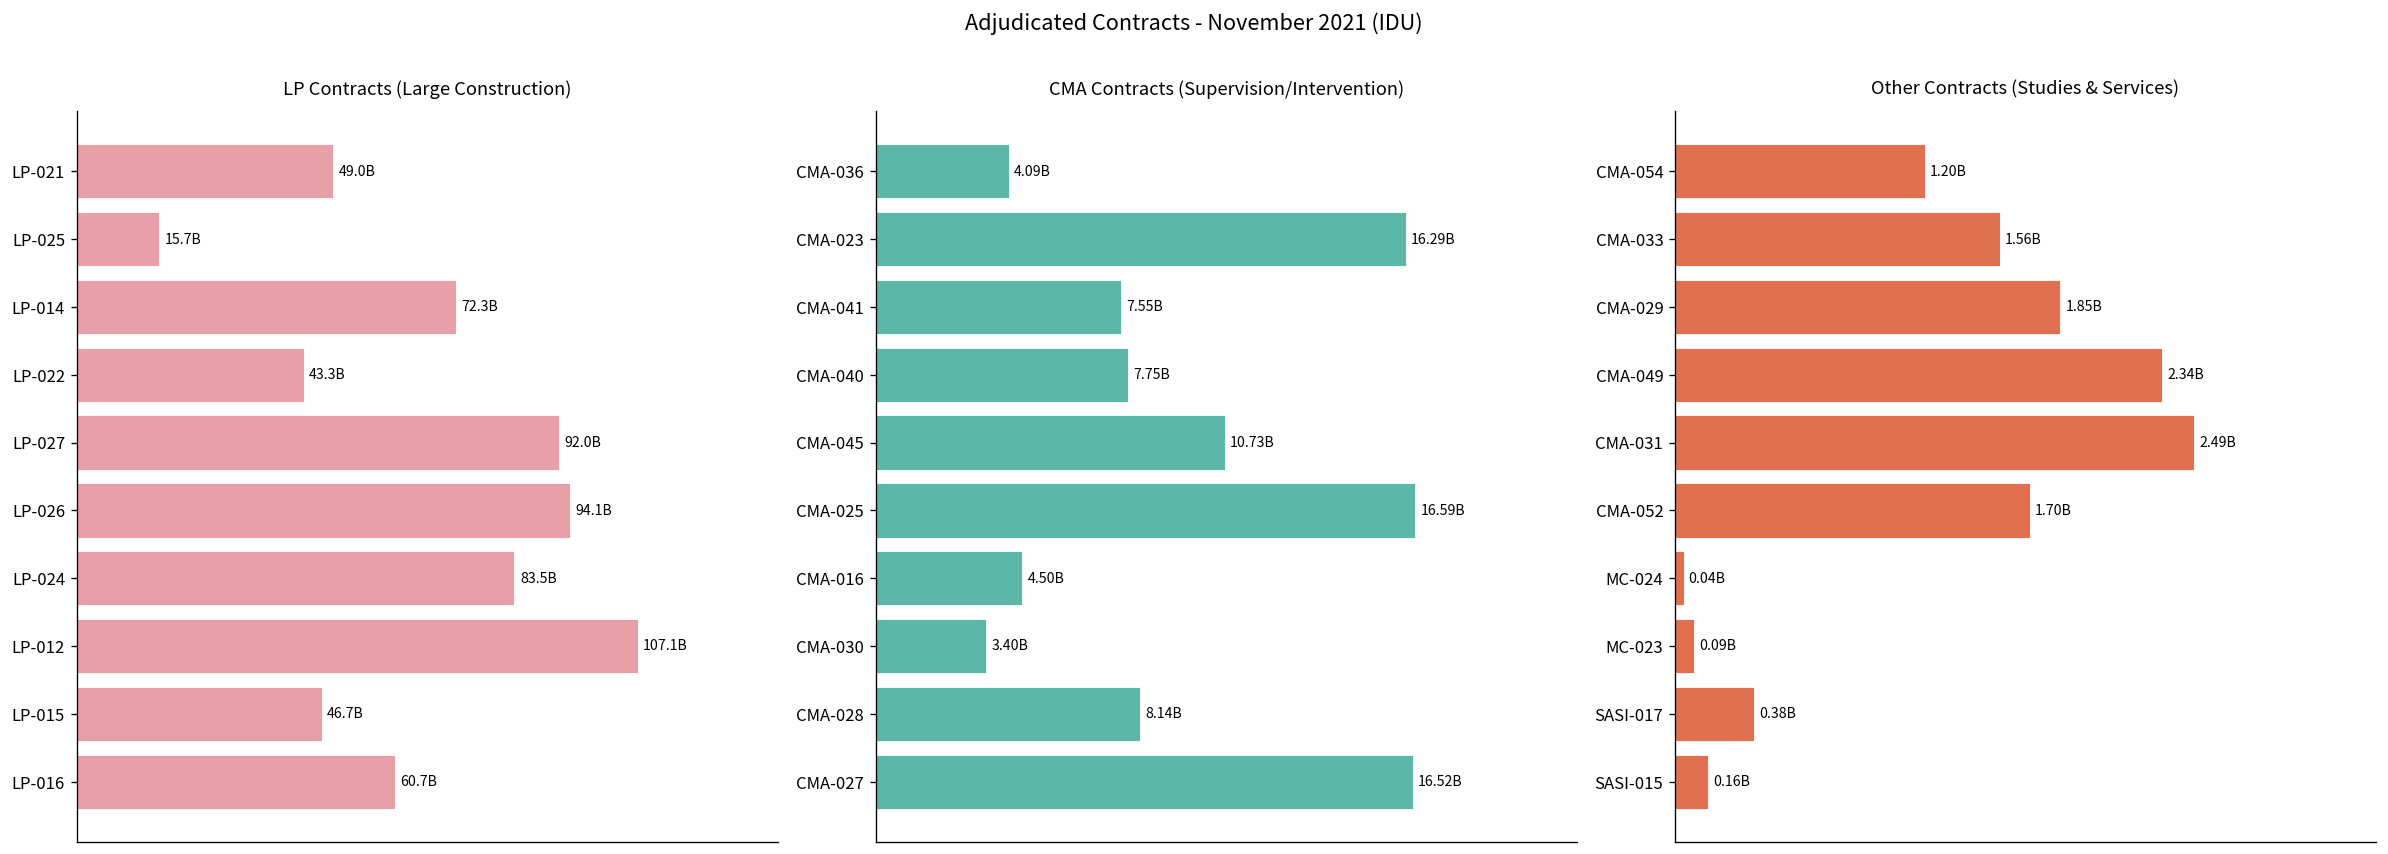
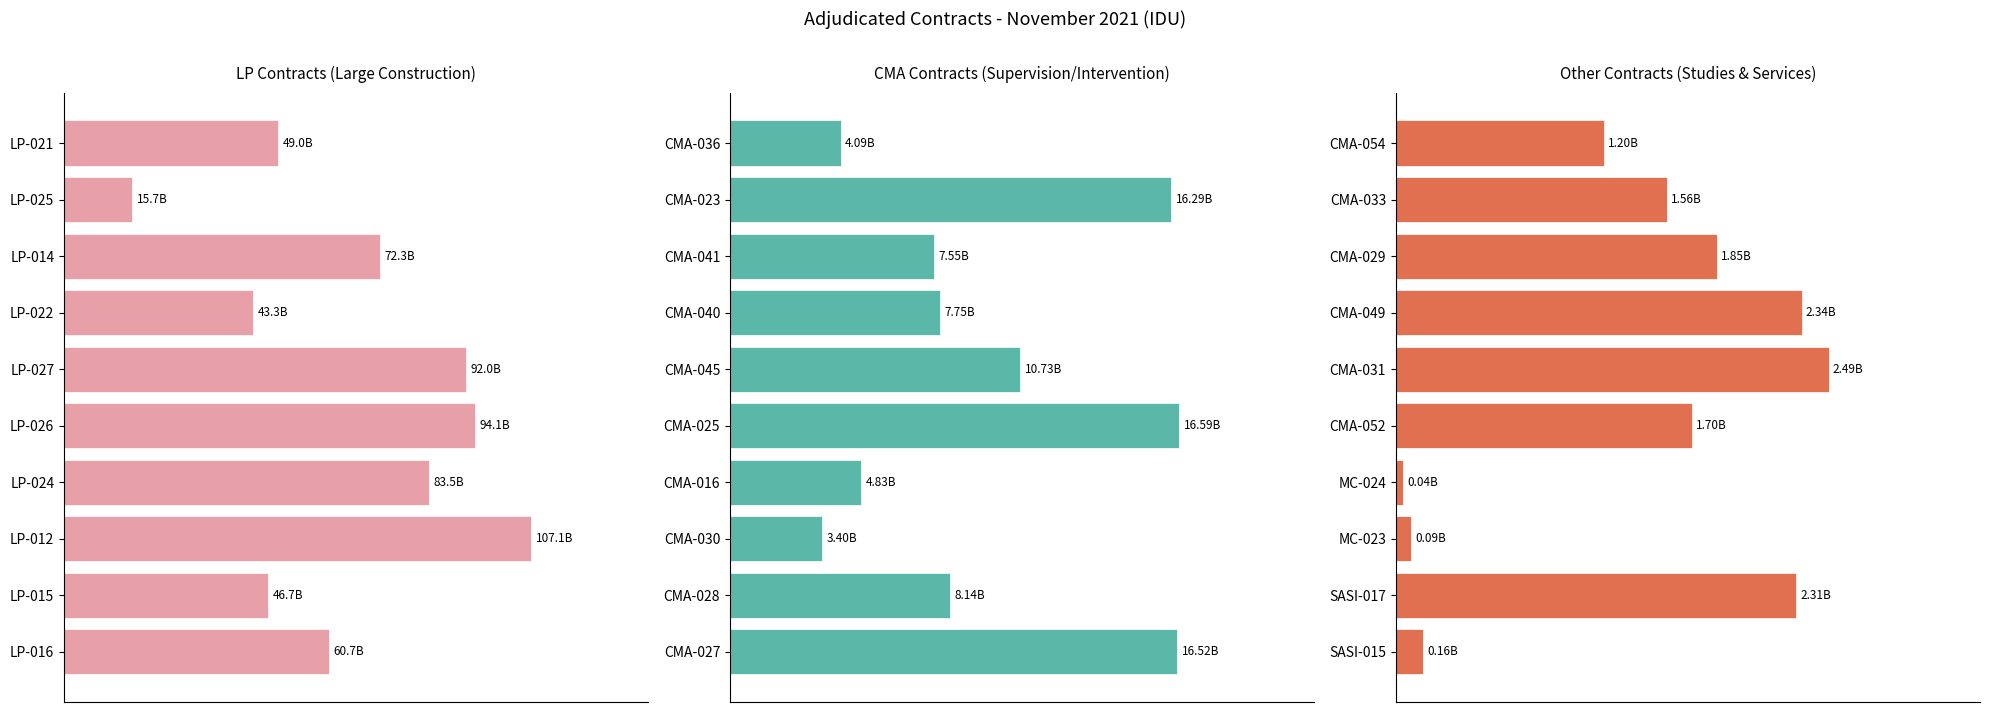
  {
    "LP Contracts (Large Construction)": {
      "LP-021": "49.0B",
      "LP-025": "15.7B",
      "LP-014": "72.3B",
      "LP-022": "43.3B",
      "LP-027": "92.0B",
      "LP-026": "94.1B",
      "LP-024": "83.5B",
      "LP-012": "107.1B",
      "LP-015": "46.7B",
      "LP-016": "60.7B"
    },
    "CMA Contracts (Supervision/Intervention)": {
      "CMA-036": "4.09B",
      "CMA-023": "16.29B",
      "CMA-041": "7.55B",
      "CMA-040": "7.75B",
      "CMA-045": "10.73B",
      "CMA-025": "16.59B",
-     "CMA-016": "4.50B",
+     "CMA-016": "4.83B",
      "CMA-030": "3.40B",
      "CMA-028": "8.14B",
      "CMA-027": "16.52B"
    },
    "Other Contracts (Studies & Services)": {
      "CMA-054": "1.20B",
      "CMA-033": "1.56B",
      "CMA-029": "1.85B",
      "CMA-049": "2.34B",
      "CMA-031": "2.49B",
      "CMA-052": "1.70B",
      "MC-024": "0.04B",
      "MC-023": "0.09B",
-     "SASI-017": "0.38B",
+     "SASI-017": "2.31B",
      "SASI-015": "0.16B"
    }
  }
